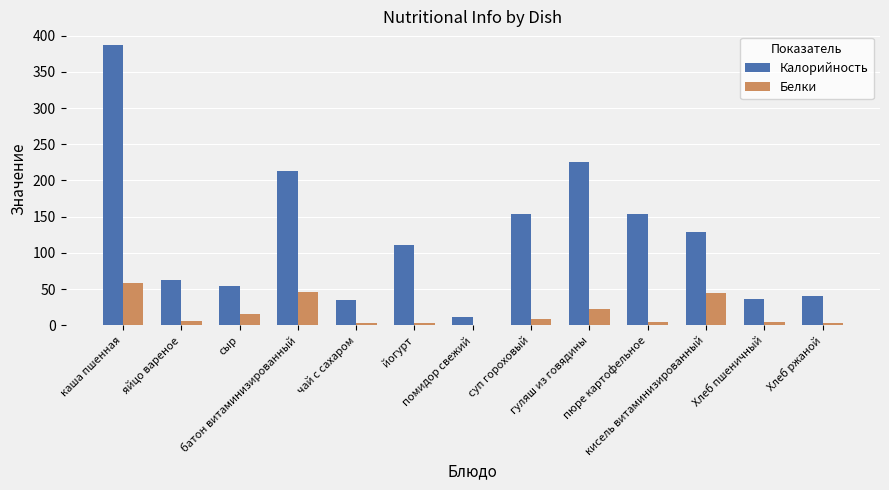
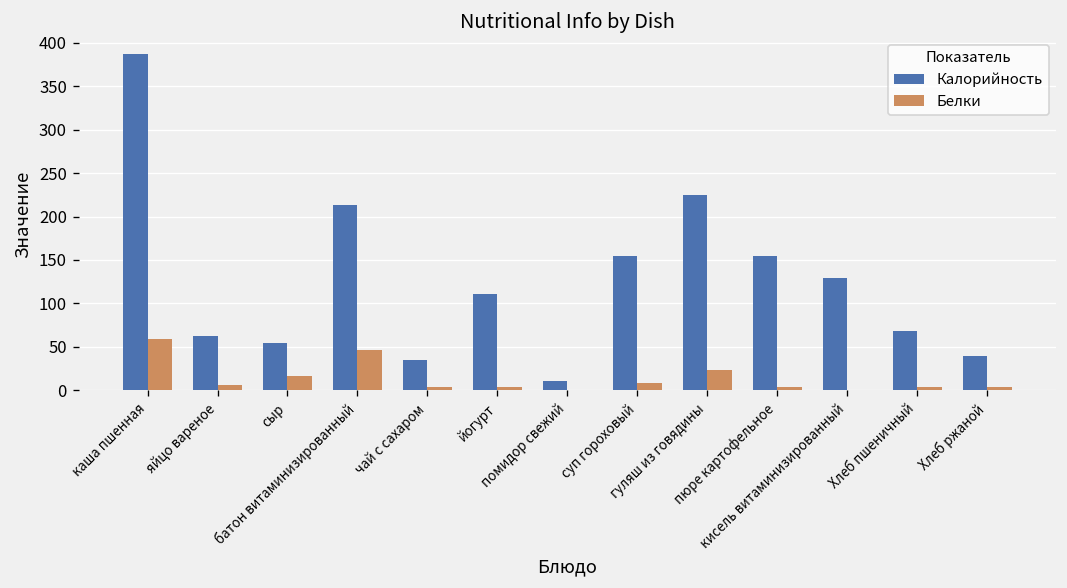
  {
    "Калорийность": {
      "каша пшенная": 390,
      "яйцо вареное": 60,
      "сыр": 50,
      "батон витаминизированный": 210,
      "чай с сахаром": 40,
      "йогурт": 110,
      "помидор свежий": 10,
      "суп гороховый": 150,
      "гуляш из говядины": 230,
      "пюре картофельное": 150,
      "кисель витаминизированный": 130,
-     "Хлеб пшеничный": 40,
+     "Хлеб пшеничный": 70,
      "Хлеб ржаной": 40
    },
    "Белки": {
      "каша пшенная": 60,
      "яйцо вареное": 10,
      "сыр": 20,
      "батон витаминизированный": 50,
      "суп гороховый": 10,
      "гуляш из говядины": 20,
      "пюре картофельное": 0,
-     "кисель витаминизированный": 40,
+     "кисель витаминизированный": 0,
      "Хлеб пшеничный": 0,
      "Хлеб ржаной": 0
    }
  }
